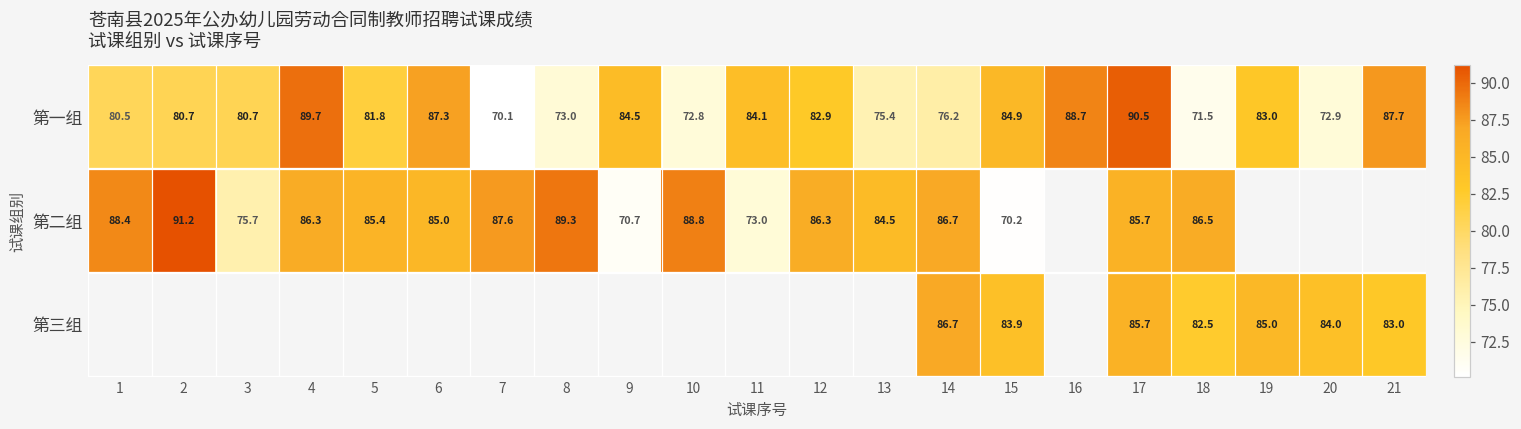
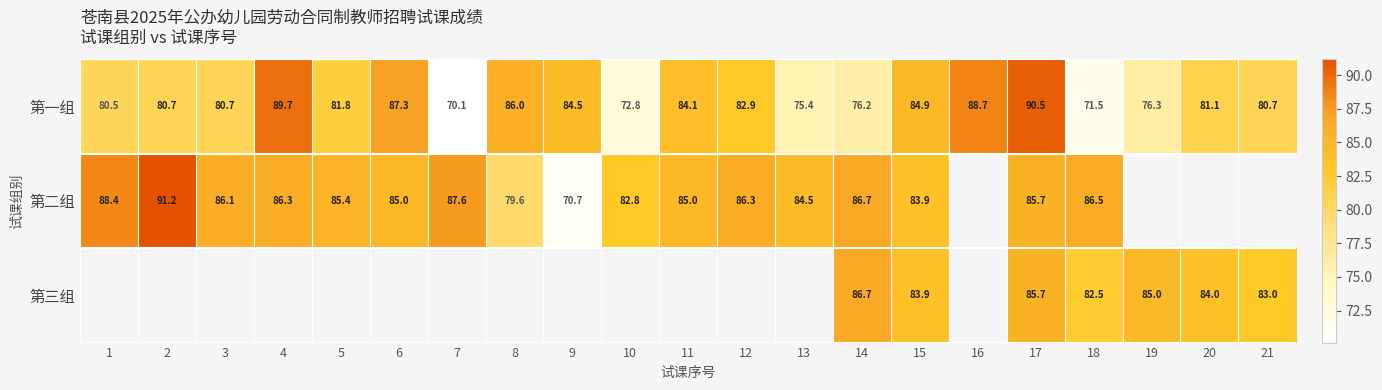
  {
    "第一组": {
      "1": 80.5,
      "2": 80.7,
      "3": 80.7,
      "4": 89.7,
      "5": 81.8,
      "6": 87.3,
      "7": 70.1,
-     "8": 73.0,
+     "8": 86.0,
      "9": 84.5,
      "10": 72.8,
      "11": 84.1,
      "12": 82.9,
      "13": 75.4,
      "14": 76.2,
      "15": 84.9,
      "16": 88.7,
      "17": 90.5,
      "18": 71.5,
-     "19": 83.0,
-     "20": 72.9,
-     "21": 87.7
+     "19": 76.3,
+     "20": 81.1,
+     "21": 80.7
    },
    "第二组": {
      "1": 88.4,
      "2": 91.2,
-     "3": 75.7,
+     "3": 86.1,
      "4": 86.3,
      "5": 85.4,
      "6": 85.0,
      "7": 87.6,
-     "8": 89.3,
+     "8": 79.6,
      "9": 70.7,
-     "10": 88.8,
-     "11": 73.0,
+     "10": 82.8,
+     "11": 85.0,
      "12": 86.3,
      "13": 84.5,
      "14": 86.7,
-     "15": 70.2,
+     "15": 83.9,
      "17": 85.7,
      "18": 86.5
    },
    "第三组": {
      "14": 86.7,
      "15": 83.9,
      "17": 85.7,
      "18": 82.5,
      "19": 85.0,
      "20": 84.0,
      "21": 83.0
    }
  }
